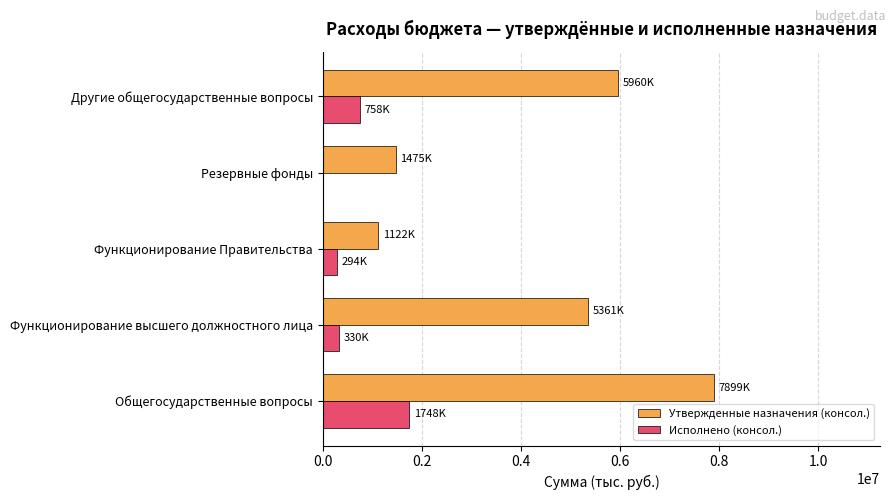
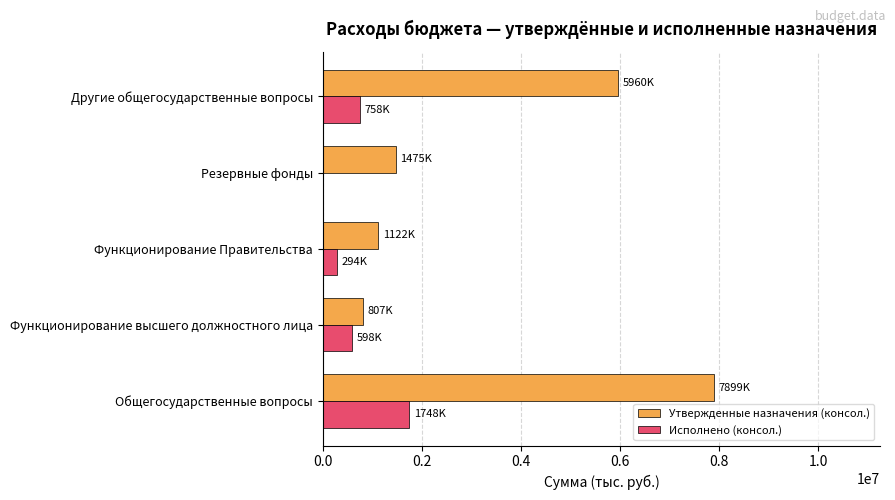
  {
    "Утвержденные назначения (консол.)": {
      "Другие общегосударственные вопросы": "5960K",
      "Резервные фонды": "1475K",
      "Функционирование Правительства": "1122K",
-     "Функционирование высшего должностного лица": "5361K",
+     "Функционирование высшего должностного лица": "807K",
      "Общегосударственные вопросы": "7899K"
    },
    "Исполнено (консол.)": {
      "Другие общегосударственные вопросы": "758K",
      "Функционирование Правительства": "294K",
-     "Функционирование высшего должностного лица": "330K",
+     "Функционирование высшего должностного лица": "598K",
      "Общегосударственные вопросы": "1748K"
    }
  }
